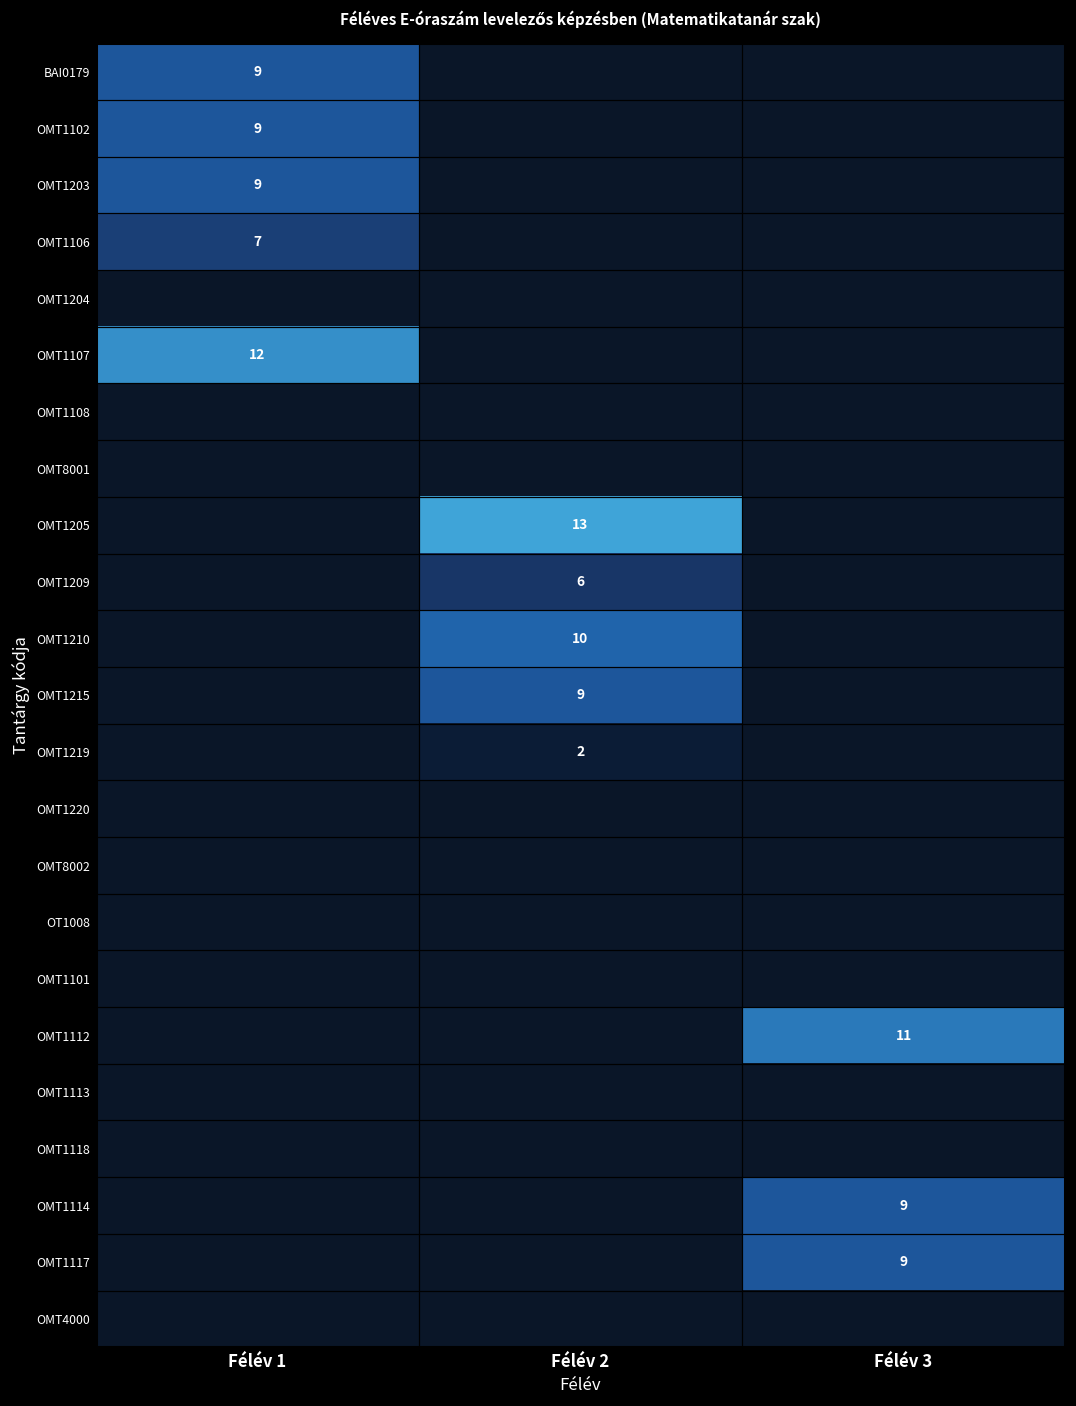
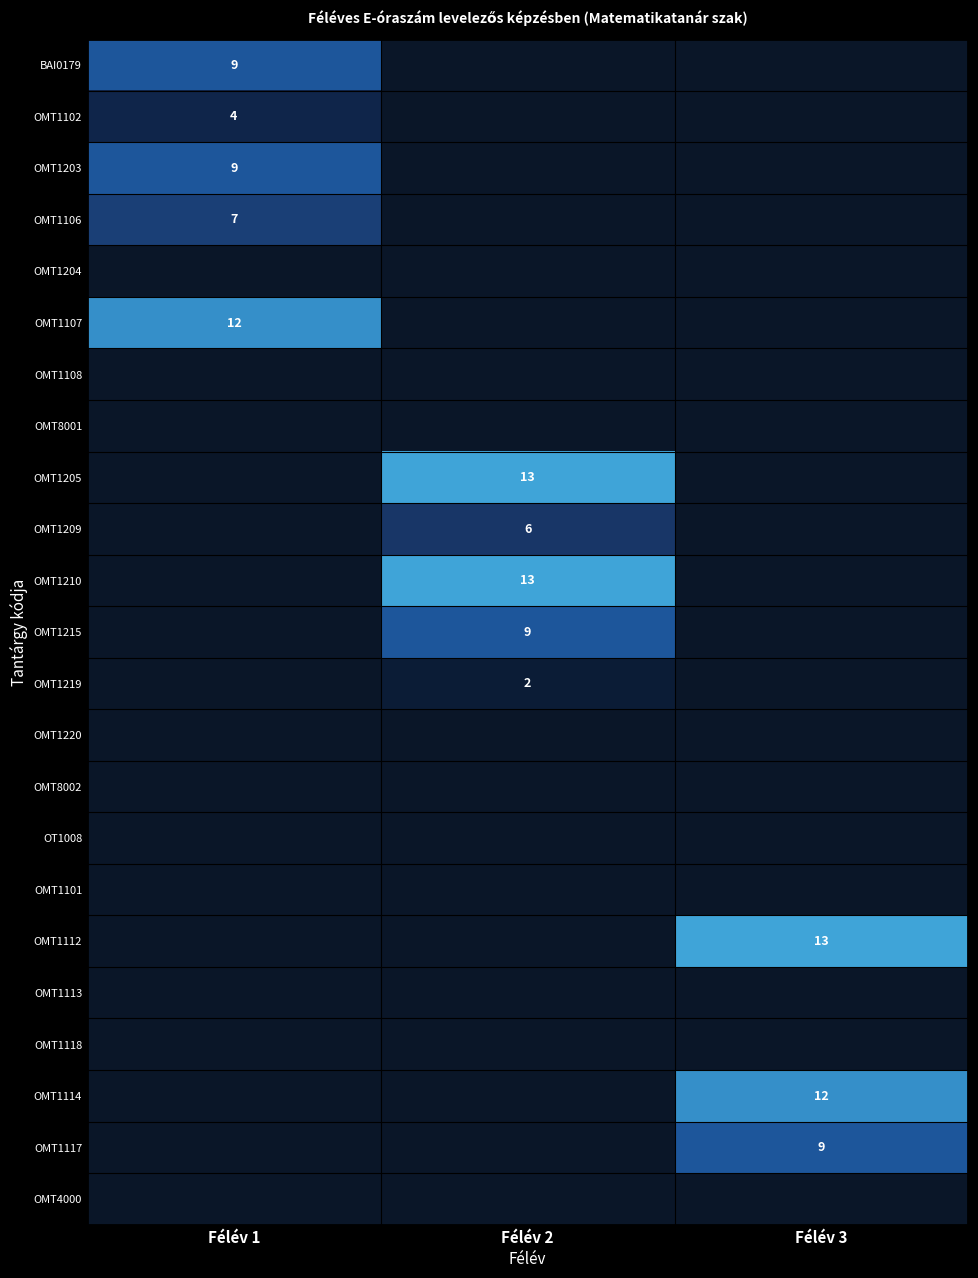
  {
    "BAI0179": {
      "Félév 1": 9
    },
    "OMT1102": {
-     "Félév 1": 9
+     "Félév 1": 4
    },
    "OMT1203": {
      "Félév 1": 9
    },
    "OMT1106": {
      "Félév 1": 7
    },
    "OMT1107": {
      "Félév 1": 12
    },
    "OMT1205": {
      "Félév 2": 13
    },
    "OMT1209": {
      "Félév 2": 6
    },
    "OMT1210": {
-     "Félév 2": 10
+     "Félév 2": 13
    },
    "OMT1215": {
      "Félév 2": 9
    },
    "OMT1219": {
      "Félév 2": 2
    },
    "OMT1112": {
-     "Félév 3": 11
+     "Félév 3": 13
    },
    "OMT1114": {
-     "Félév 3": 9
+     "Félév 3": 12
    },
    "OMT1117": {
      "Félév 3": 9
    }
  }
